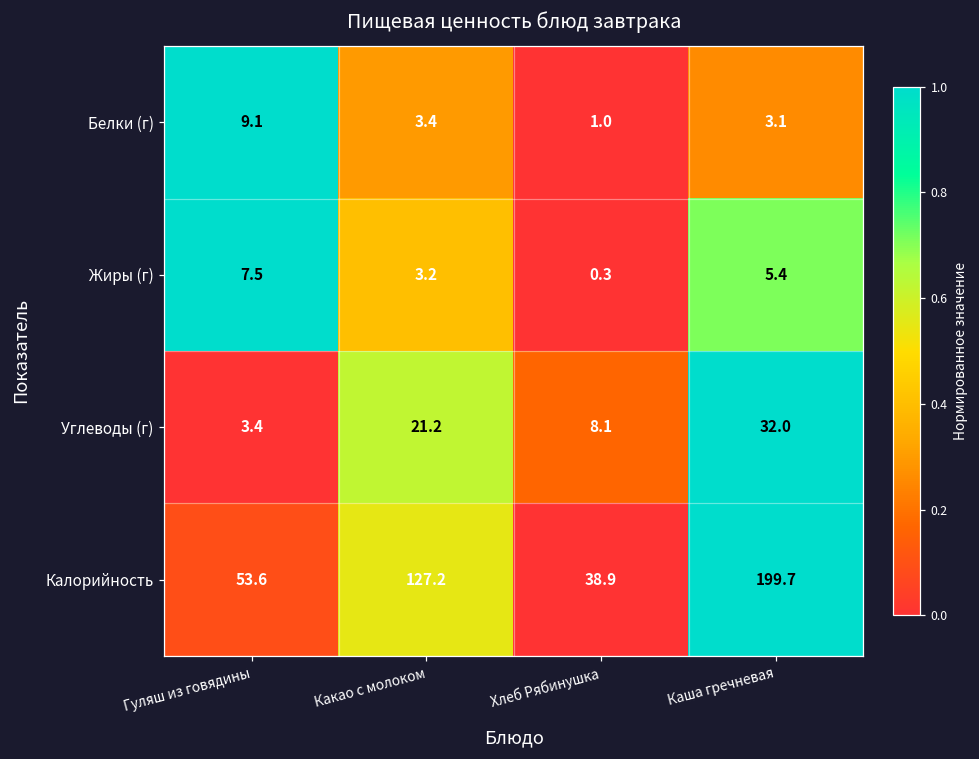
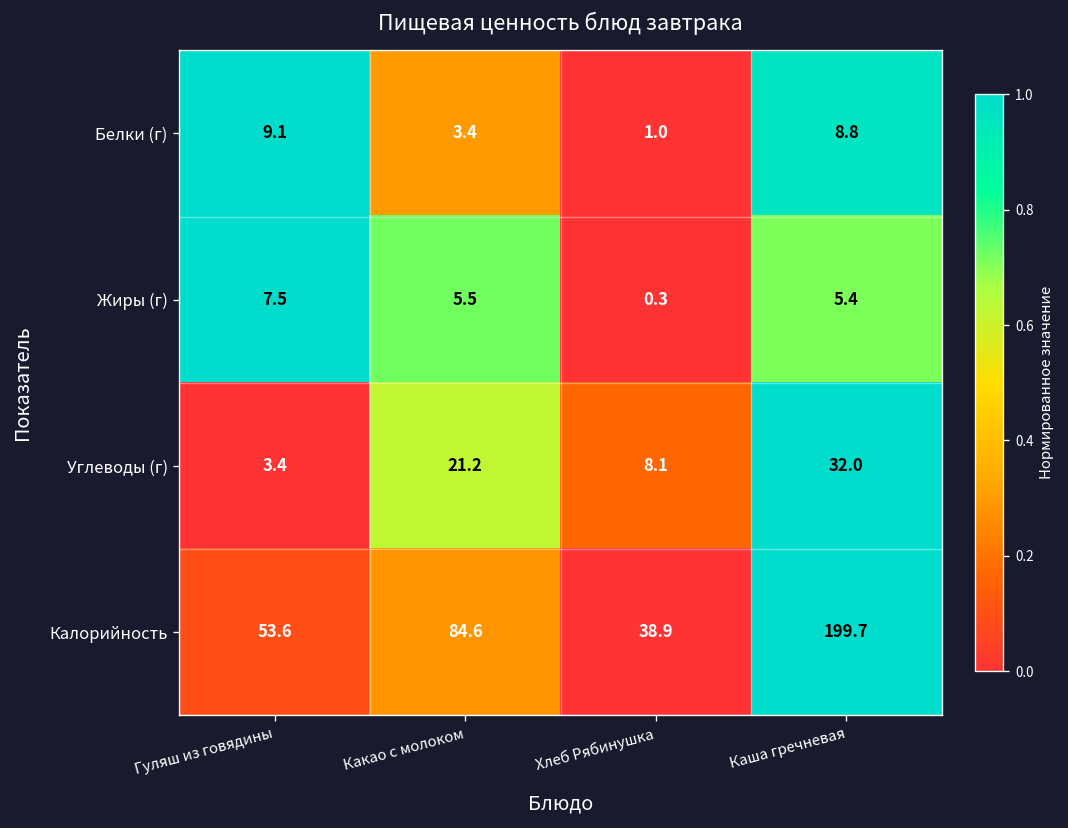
  {
    "Белки (г)": {
      "Гуляш из говядины": 9.1,
      "Какао с молоком": 3.4,
      "Хлеб Рябинушка": 1.0,
-     "Каша гречневая": 3.1
+     "Каша гречневая": 8.8
    },
    "Жиры (г)": {
      "Гуляш из говядины": 7.5,
-     "Какао с молоком": 3.2,
+     "Какао с молоком": 5.5,
      "Хлеб Рябинушка": 0.3,
      "Каша гречневая": 5.4
    },
    "Углеводы (г)": {
      "Гуляш из говядины": 3.4,
      "Какао с молоком": 21.2,
      "Хлеб Рябинушка": 8.1,
      "Каша гречневая": 32.0
    },
    "Калорийность": {
      "Гуляш из говядины": 53.6,
-     "Какао с молоком": 127.2,
+     "Какао с молоком": 84.6,
      "Хлеб Рябинушка": 38.9,
      "Каша гречневая": 199.7
    }
  }
